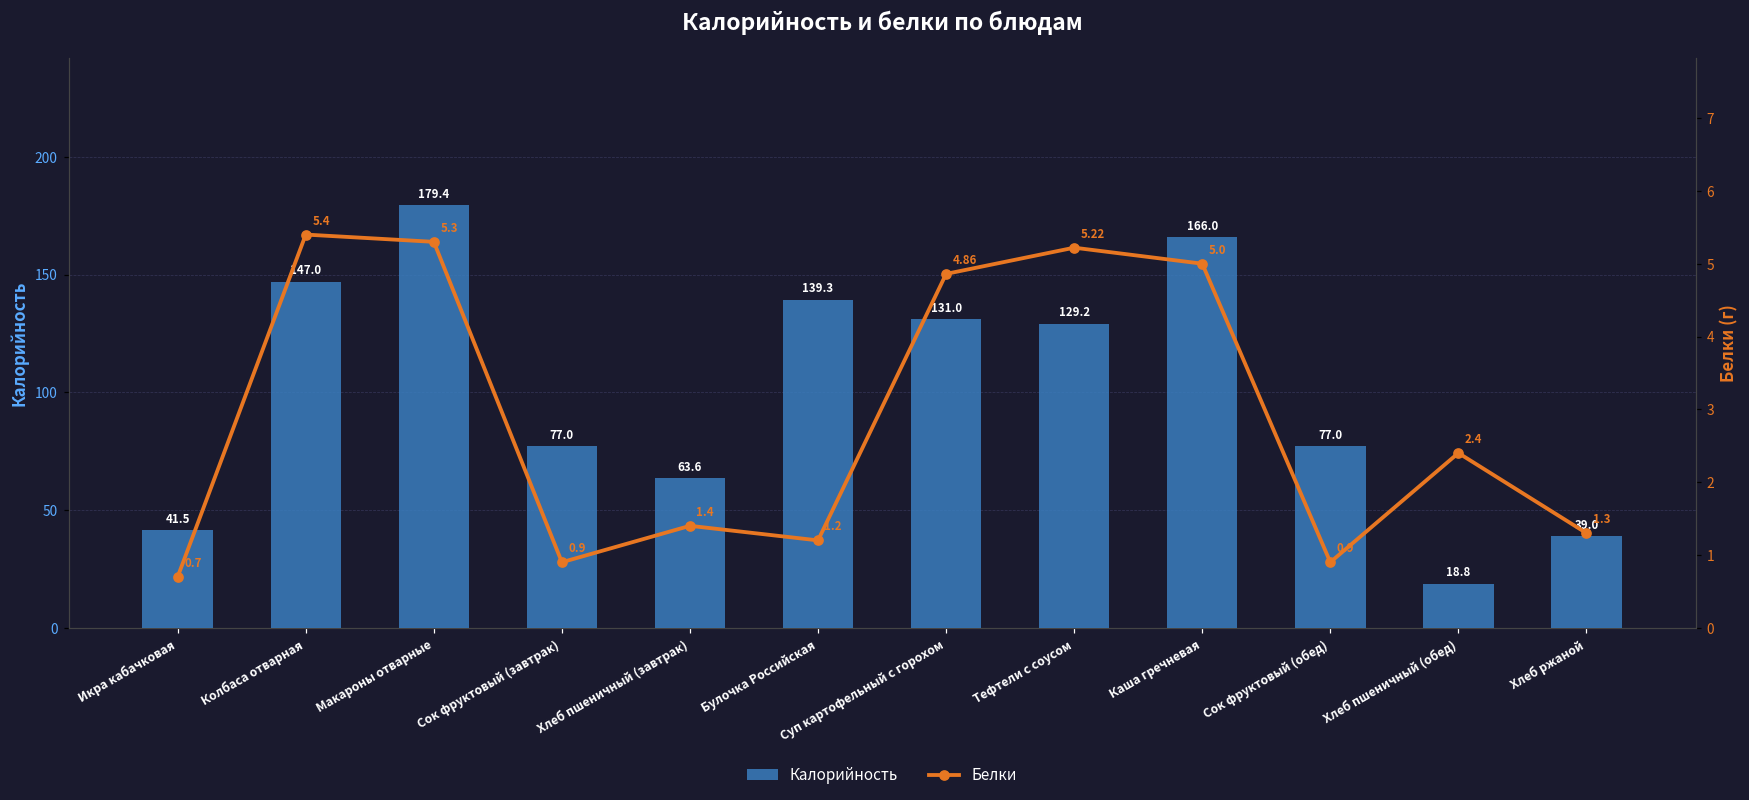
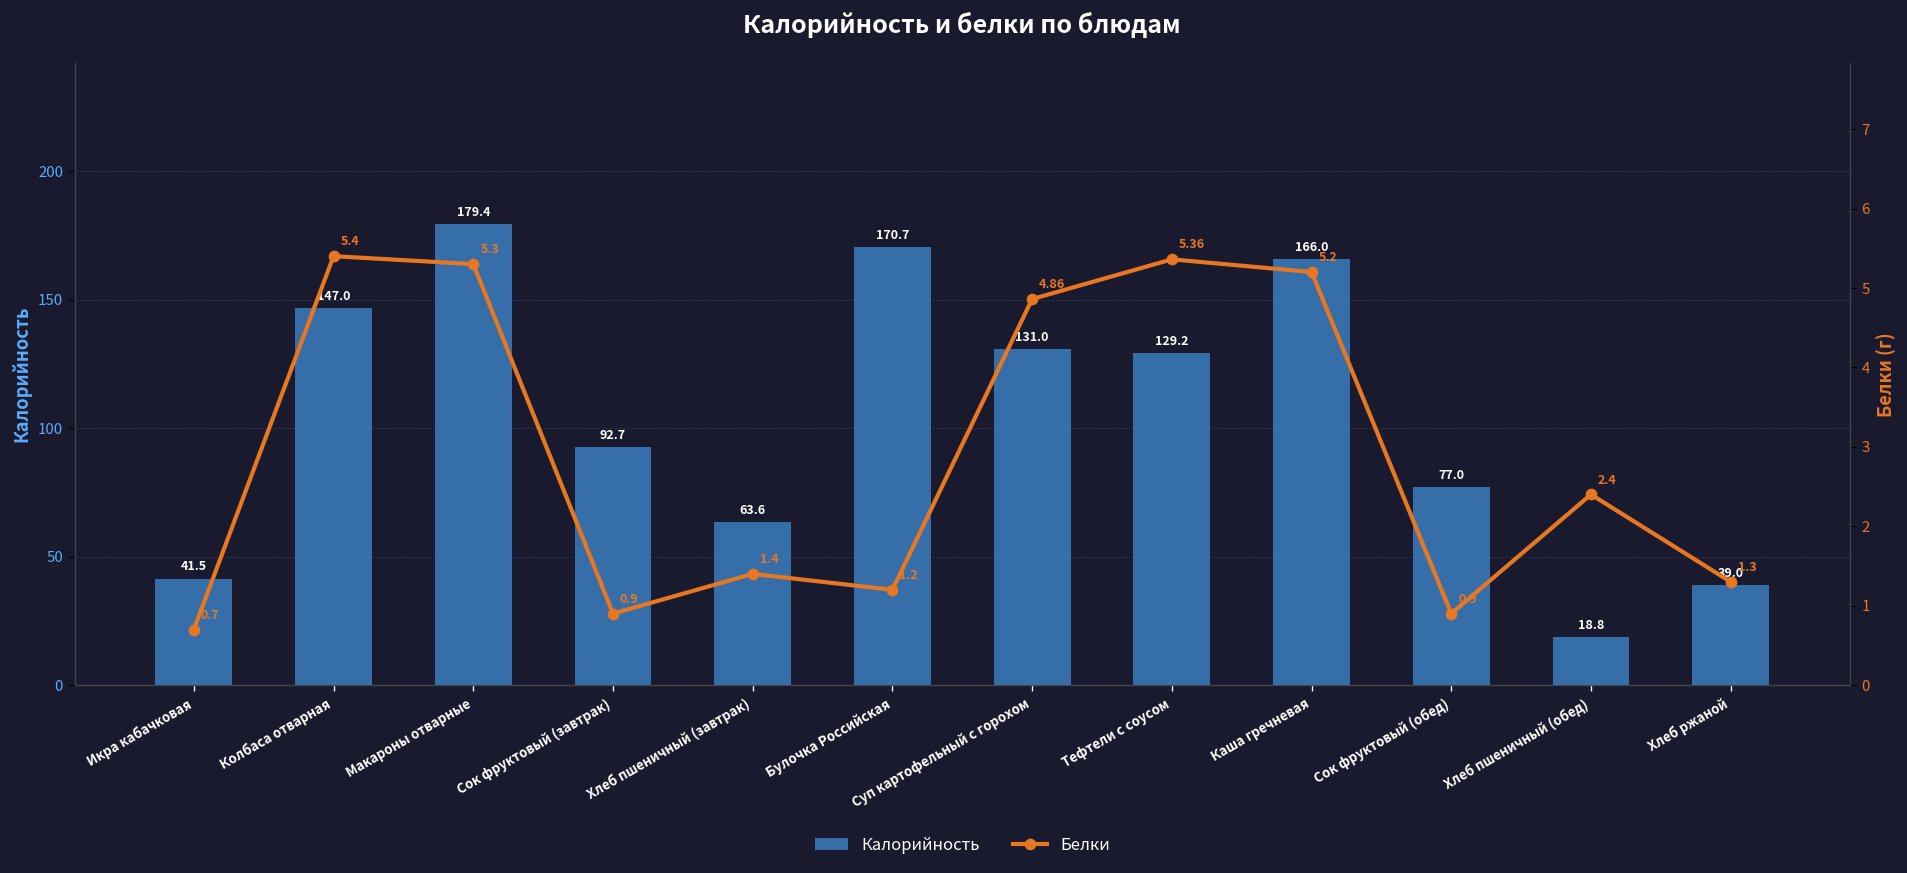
  {
    "Калорийность": {
      "Икра кабачковая": 41.5,
      "Колбаса отварная": 147.0,
      "Макароны отварные": 179.4,
-     "Сок фруктовый (завтрак)": 77.0,
+     "Сок фруктовый (завтрак)": 92.7,
      "Хлеб пшеничный (завтрак)": 63.6,
-     "Булочка Российская": 139.3,
+     "Булочка Российская": 170.7,
      "Суп картофельный с горохом": 131.0,
      "Тефтели с соусом": 129.2,
      "Каша гречневая": 166.0,
      "Сок фруктовый (обед)": 77.0,
      "Хлеб пшеничный (обед)": 18.8
    },
    "Белки": {
      "Икра кабачковая": 0.7,
      "Колбаса отварная": 5.4,
      "Макароны отварные": 5.3,
      "Сок фруктовый (завтрак)": 0.9,
      "Хлеб пшеничный (завтрак)": 1.4,
      "Булочка Российская": 1.2,
      "Суп картофельный с горохом": 4.86,
-     "Тефтели с соусом": 5.22,
-     "Каша гречневая": 5.0,
+     "Тефтели с соусом": 5.36,
+     "Каша гречневая": 5.2,
      "Сок фруктовый (обед)": 0.9,
      "Хлеб пшеничный (обед)": 2.4
    }
  }
